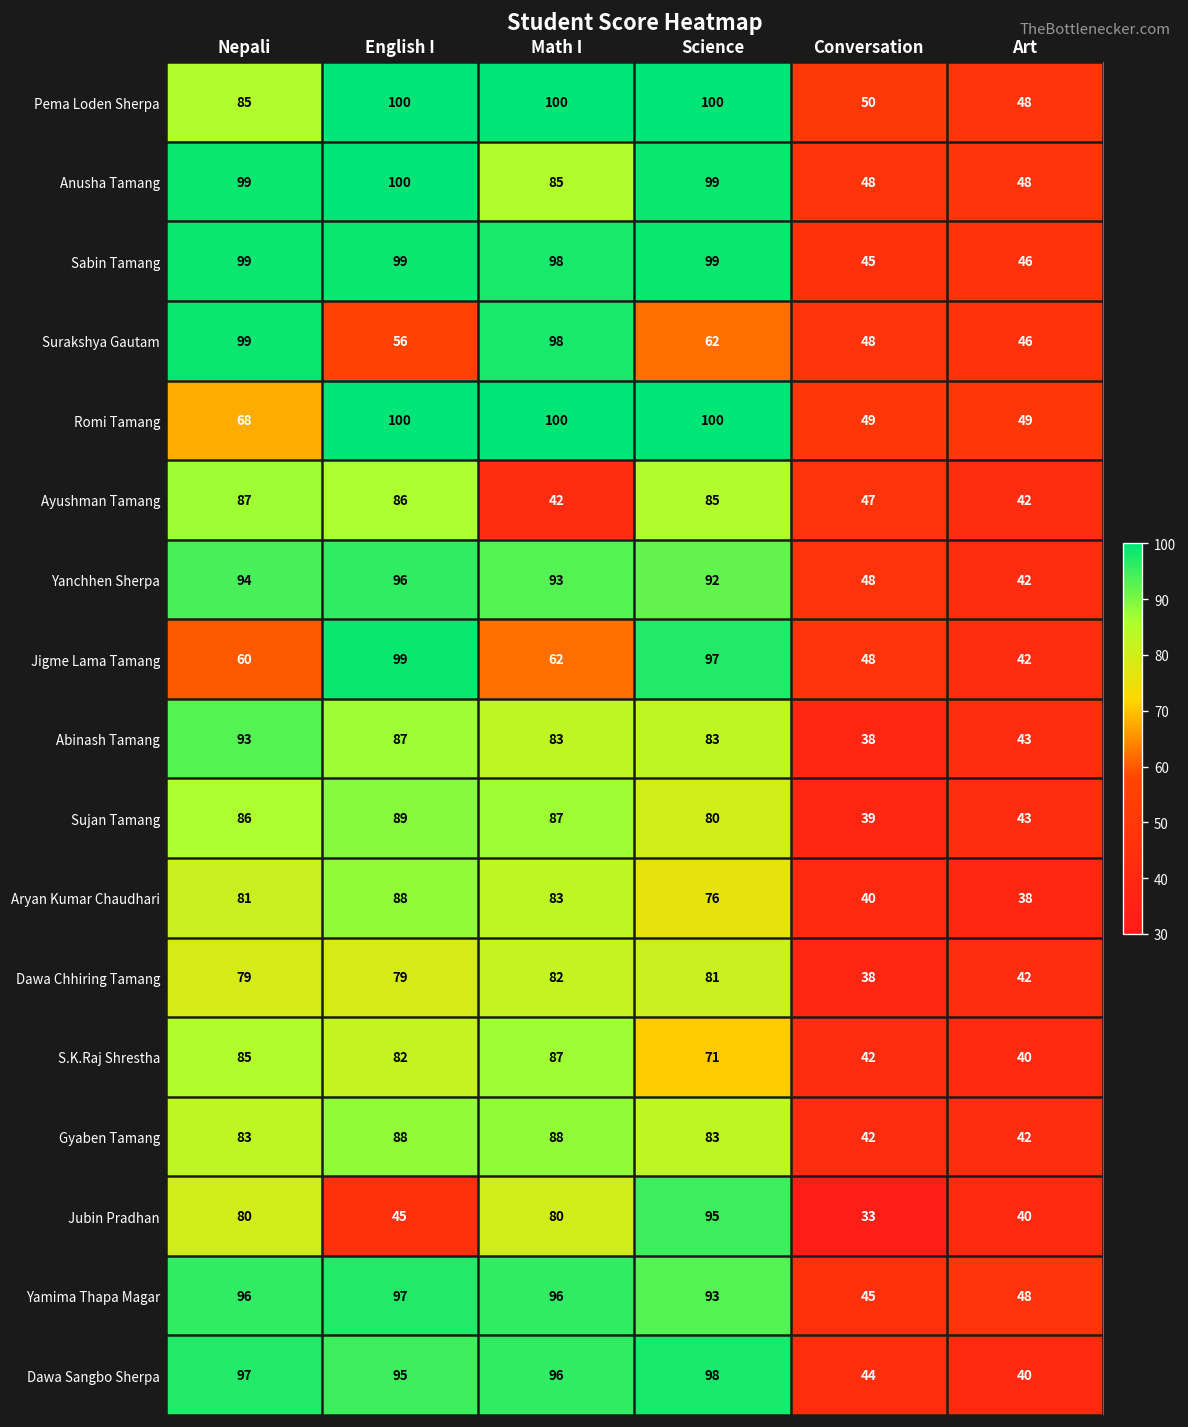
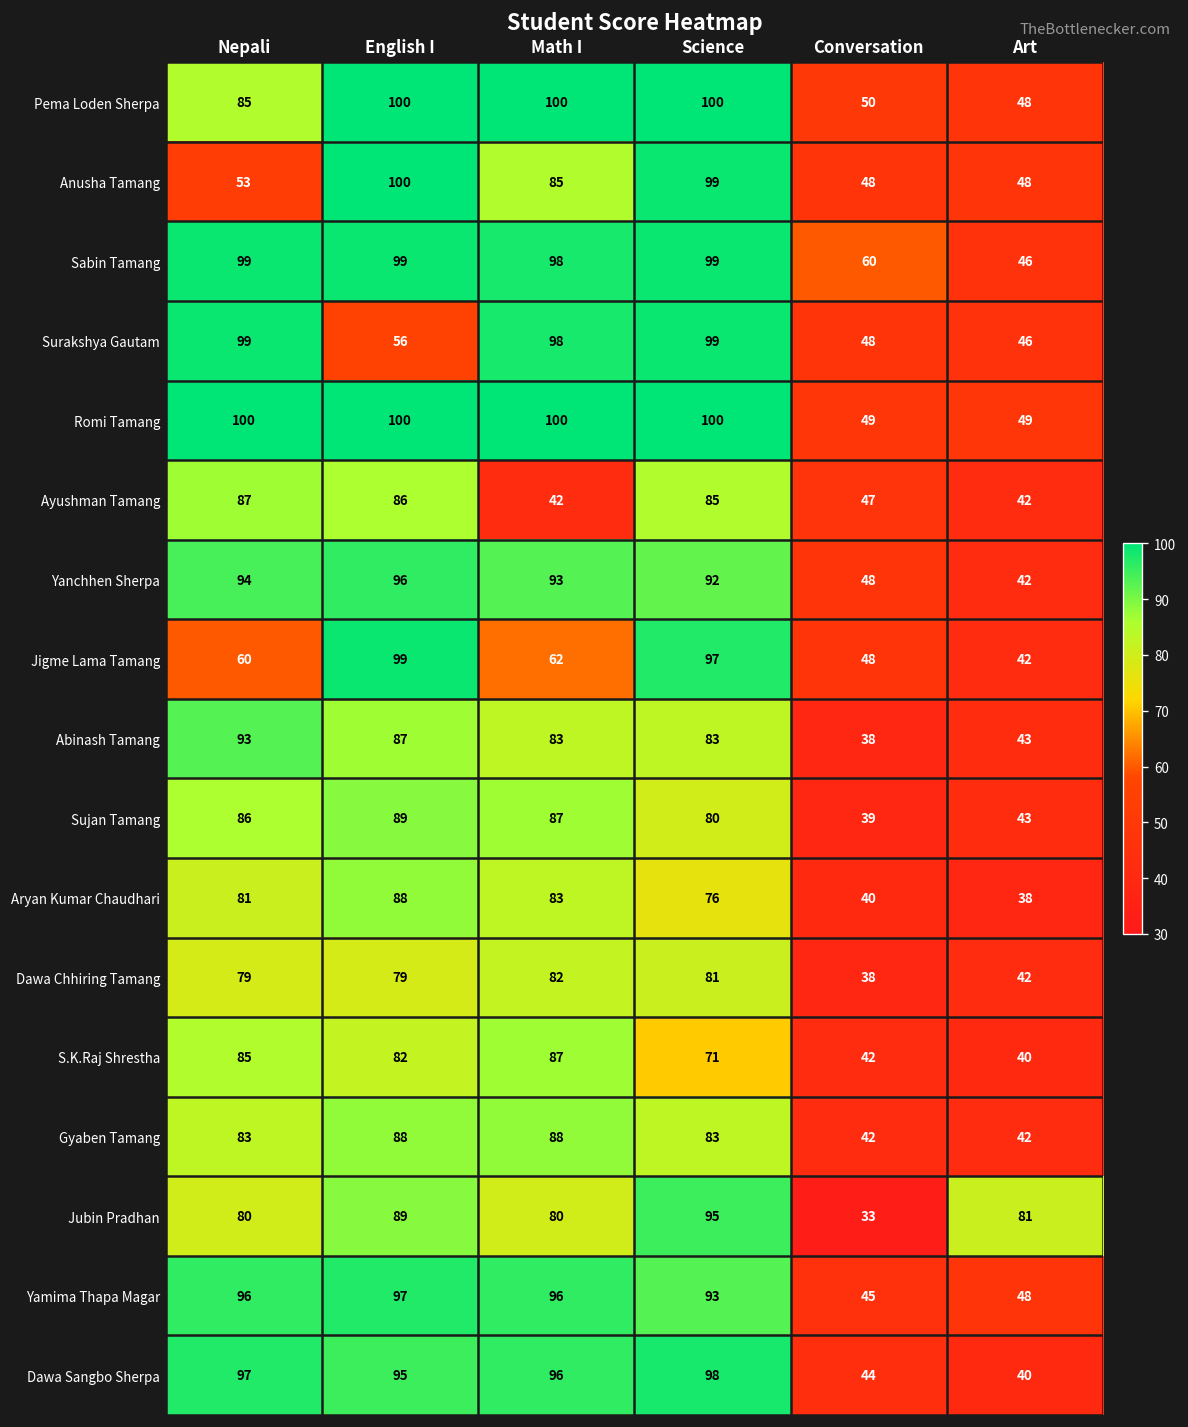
  {
    "Pema Loden Sherpa": {
      "Nepali": 85,
      "English I": 100,
      "Math I": 100,
      "Science": 100,
      "Conversation": 50,
      "Art": 48
    },
    "Anusha Tamang": {
-     "Nepali": 99,
+     "Nepali": 53,
      "English I": 100,
      "Math I": 85,
      "Science": 99,
      "Conversation": 48,
      "Art": 48
    },
    "Sabin Tamang": {
      "Nepali": 99,
      "English I": 99,
      "Math I": 98,
      "Science": 99,
-     "Conversation": 45,
+     "Conversation": 60,
      "Art": 46
    },
    "Surakshya Gautam": {
      "Nepali": 99,
      "English I": 56,
      "Math I": 98,
-     "Science": 62,
+     "Science": 99,
      "Conversation": 48,
      "Art": 46
    },
    "Romi Tamang": {
-     "Nepali": 68,
+     "Nepali": 100,
      "English I": 100,
      "Math I": 100,
      "Science": 100,
      "Conversation": 49,
      "Art": 49
    },
    "Ayushman Tamang": {
      "Nepali": 87,
      "English I": 86,
      "Math I": 42,
      "Science": 85,
      "Conversation": 47,
      "Art": 42
    },
    "Yanchhen Sherpa": {
      "Nepali": 94,
      "English I": 96,
      "Math I": 93,
      "Science": 92,
      "Conversation": 48,
      "Art": 42
    },
    "Jigme Lama Tamang": {
      "Nepali": 60,
      "English I": 99,
      "Math I": 62,
      "Science": 97,
      "Conversation": 48,
      "Art": 42
    },
    "Abinash Tamang": {
      "Nepali": 93,
      "English I": 87,
      "Math I": 83,
      "Science": 83,
      "Conversation": 38,
      "Art": 43
    },
    "Sujan Tamang": {
      "Nepali": 86,
      "English I": 89,
      "Math I": 87,
      "Science": 80,
      "Conversation": 39,
      "Art": 43
    },
    "Aryan Kumar Chaudhari": {
      "Nepali": 81,
      "English I": 88,
      "Math I": 83,
      "Science": 76,
      "Conversation": 40,
      "Art": 38
    },
    "Dawa Chhiring Tamang": {
      "Nepali": 79,
      "English I": 79,
      "Math I": 82,
      "Science": 81,
      "Conversation": 38,
      "Art": 42
    },
    "S.K.Raj Shrestha": {
      "Nepali": 85,
      "English I": 82,
      "Math I": 87,
      "Science": 71,
      "Conversation": 42,
      "Art": 40
    },
    "Gyaben Tamang": {
      "Nepali": 83,
      "English I": 88,
      "Math I": 88,
      "Science": 83,
      "Conversation": 42,
      "Art": 42
    },
    "Jubin Pradhan": {
      "Nepali": 80,
-     "English I": 45,
+     "English I": 89,
      "Math I": 80,
      "Science": 95,
      "Conversation": 33,
-     "Art": 40
+     "Art": 81
    },
    "Yamima Thapa Magar": {
      "Nepali": 96,
      "English I": 97,
      "Math I": 96,
      "Science": 93,
      "Conversation": 45,
      "Art": 48
    },
    "Dawa Sangbo Sherpa": {
      "Nepali": 97,
      "English I": 95,
      "Math I": 96,
      "Science": 98,
      "Conversation": 44,
      "Art": 40
    }
  }
